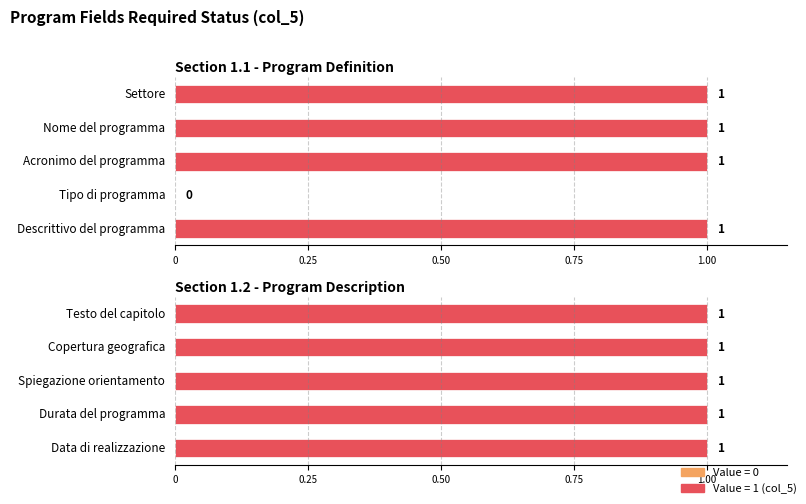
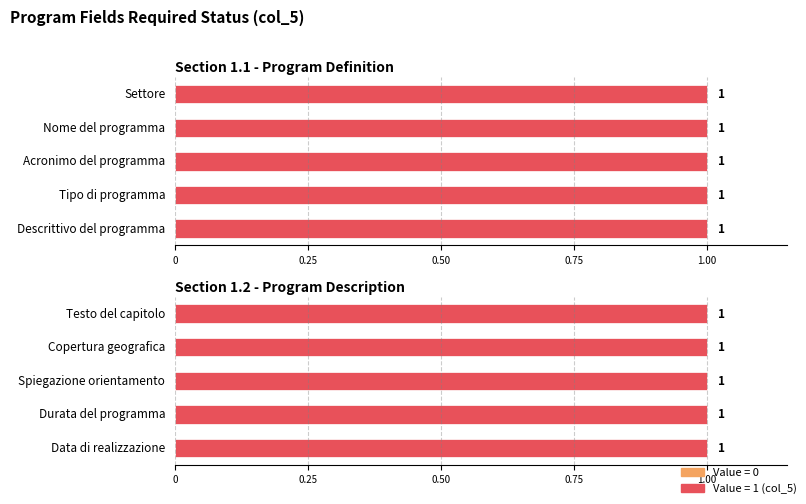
  {
    "Section 1.1 - Program Definition": {
      "Settore": 1,
      "Nome del programma": 1,
      "Acronimo del programma": 1,
-     "Tipo di programma": 0,
+     "Tipo di programma": 1,
      "Descrittivo del programma": 1
    },
    "Section 1.2 - Program Description": {
      "Testo del capitolo": 1,
      "Copertura geografica": 1,
      "Spiegazione orientamento": 1,
      "Durata del programma": 1,
      "Data di realizzazione": 1
    }
  }
